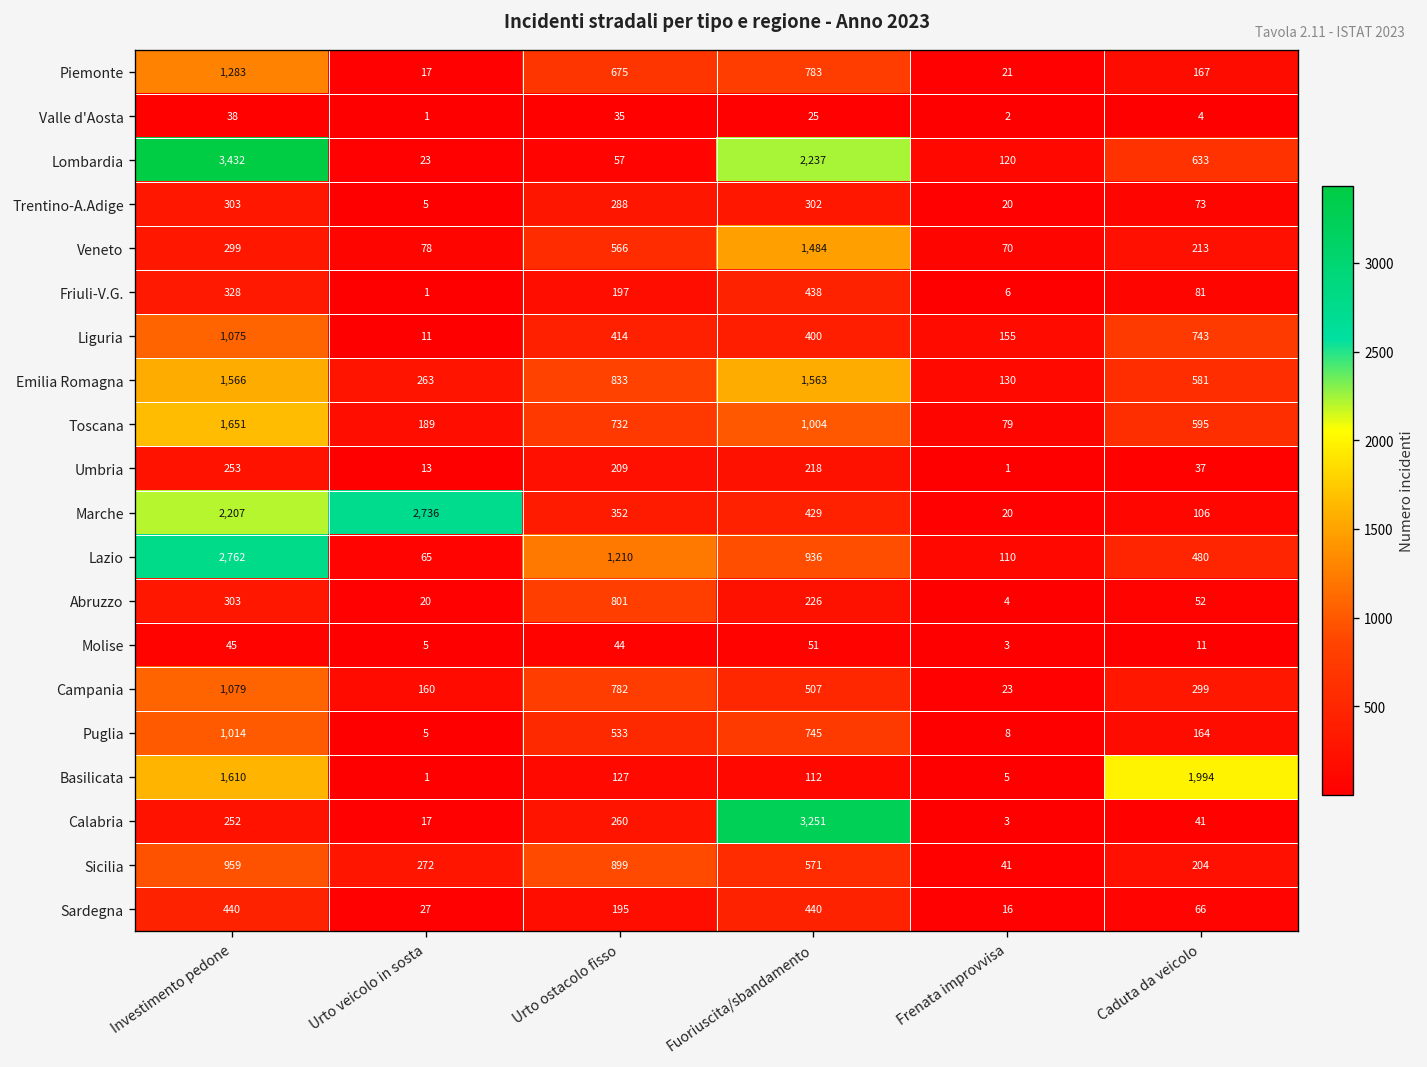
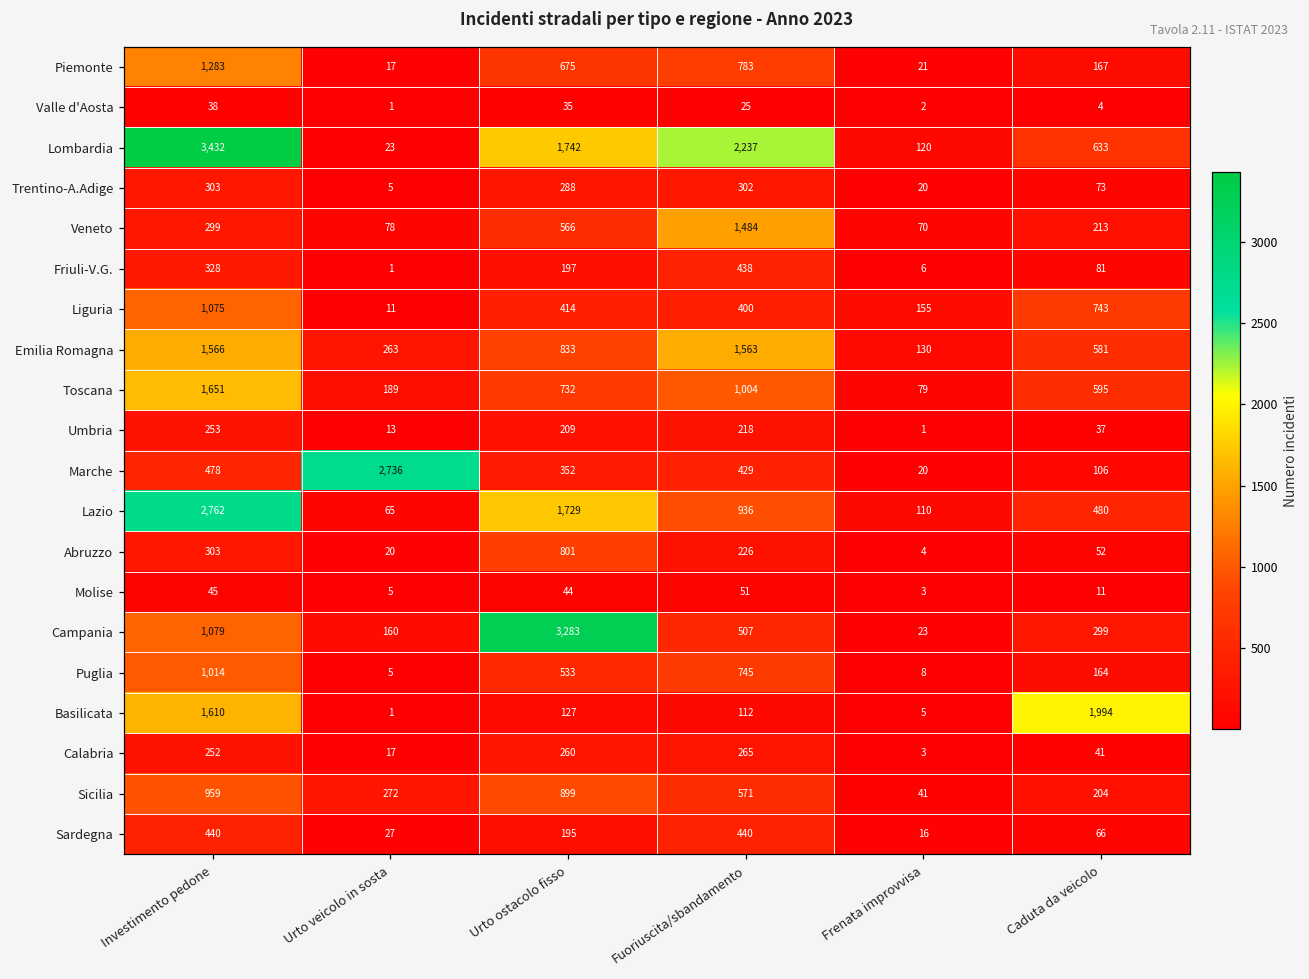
  {
    "Piemonte": {
      "Investimento pedone": "1,283",
      "Urto veicolo in sosta": "17",
      "Urto ostacolo fisso": "675",
      "Fuoriuscita/sbandamento": "783",
      "Frenata improvvisa": "21",
      "Caduta da veicolo": "167"
    },
    "Valle d'Aosta": {
      "Investimento pedone": "38",
      "Urto veicolo in sosta": "1",
      "Urto ostacolo fisso": "35",
      "Fuoriuscita/sbandamento": "25",
      "Frenata improvvisa": "2",
      "Caduta da veicolo": "4"
    },
    "Lombardia": {
      "Investimento pedone": "3,432",
      "Urto veicolo in sosta": "23",
-     "Urto ostacolo fisso": "57",
+     "Urto ostacolo fisso": "1,742",
      "Fuoriuscita/sbandamento": "2,237",
      "Frenata improvvisa": "120",
      "Caduta da veicolo": "633"
    },
    "Trentino-A.Adige": {
      "Investimento pedone": "303",
      "Urto veicolo in sosta": "5",
      "Urto ostacolo fisso": "288",
      "Fuoriuscita/sbandamento": "302",
      "Frenata improvvisa": "20",
      "Caduta da veicolo": "73"
    },
    "Veneto": {
      "Investimento pedone": "299",
      "Urto veicolo in sosta": "78",
      "Urto ostacolo fisso": "566",
      "Fuoriuscita/sbandamento": "1,484",
      "Frenata improvvisa": "70",
      "Caduta da veicolo": "213"
    },
    "Friuli-V.G.": {
      "Investimento pedone": "328",
      "Urto veicolo in sosta": "1",
      "Urto ostacolo fisso": "197",
      "Fuoriuscita/sbandamento": "438",
      "Frenata improvvisa": "6",
      "Caduta da veicolo": "81"
    },
    "Liguria": {
      "Investimento pedone": "1,075",
      "Urto veicolo in sosta": "11",
      "Urto ostacolo fisso": "414",
      "Fuoriuscita/sbandamento": "400",
      "Frenata improvvisa": "155",
      "Caduta da veicolo": "743"
    },
    "Emilia Romagna": {
      "Investimento pedone": "1,566",
      "Urto veicolo in sosta": "263",
      "Urto ostacolo fisso": "833",
      "Fuoriuscita/sbandamento": "1,563",
      "Frenata improvvisa": "130",
      "Caduta da veicolo": "581"
    },
    "Toscana": {
      "Investimento pedone": "1,651",
      "Urto veicolo in sosta": "189",
      "Urto ostacolo fisso": "732",
      "Fuoriuscita/sbandamento": "1,004",
      "Frenata improvvisa": "79",
      "Caduta da veicolo": "595"
    },
    "Umbria": {
      "Investimento pedone": "253",
      "Urto veicolo in sosta": "13",
      "Urto ostacolo fisso": "209",
      "Fuoriuscita/sbandamento": "218",
      "Frenata improvvisa": "1",
      "Caduta da veicolo": "37"
    },
    "Marche": {
-     "Investimento pedone": "2,207",
+     "Investimento pedone": "478",
      "Urto veicolo in sosta": "2,736",
      "Urto ostacolo fisso": "352",
      "Fuoriuscita/sbandamento": "429",
      "Frenata improvvisa": "20",
      "Caduta da veicolo": "106"
    },
    "Lazio": {
      "Investimento pedone": "2,762",
      "Urto veicolo in sosta": "65",
-     "Urto ostacolo fisso": "1,210",
+     "Urto ostacolo fisso": "1,729",
      "Fuoriuscita/sbandamento": "936",
      "Frenata improvvisa": "110",
      "Caduta da veicolo": "480"
    },
    "Abruzzo": {
      "Investimento pedone": "303",
      "Urto veicolo in sosta": "20",
      "Urto ostacolo fisso": "801",
      "Fuoriuscita/sbandamento": "226",
      "Frenata improvvisa": "4",
      "Caduta da veicolo": "52"
    },
    "Molise": {
      "Investimento pedone": "45",
      "Urto veicolo in sosta": "5",
      "Urto ostacolo fisso": "44",
      "Fuoriuscita/sbandamento": "51",
      "Frenata improvvisa": "3",
      "Caduta da veicolo": "11"
    },
    "Campania": {
      "Investimento pedone": "1,079",
      "Urto veicolo in sosta": "160",
-     "Urto ostacolo fisso": "782",
+     "Urto ostacolo fisso": "3,283",
      "Fuoriuscita/sbandamento": "507",
      "Frenata improvvisa": "23",
      "Caduta da veicolo": "299"
    },
    "Puglia": {
      "Investimento pedone": "1,014",
      "Urto veicolo in sosta": "5",
      "Urto ostacolo fisso": "533",
      "Fuoriuscita/sbandamento": "745",
      "Frenata improvvisa": "8",
      "Caduta da veicolo": "164"
    },
    "Basilicata": {
      "Investimento pedone": "1,610",
      "Urto veicolo in sosta": "1",
      "Urto ostacolo fisso": "127",
      "Fuoriuscita/sbandamento": "112",
      "Frenata improvvisa": "5",
      "Caduta da veicolo": "1,994"
    },
    "Calabria": {
      "Investimento pedone": "252",
      "Urto veicolo in sosta": "17",
      "Urto ostacolo fisso": "260",
-     "Fuoriuscita/sbandamento": "3,251",
+     "Fuoriuscita/sbandamento": "265",
      "Frenata improvvisa": "3",
      "Caduta da veicolo": "41"
    },
    "Sicilia": {
      "Investimento pedone": "959",
      "Urto veicolo in sosta": "272",
      "Urto ostacolo fisso": "899",
      "Fuoriuscita/sbandamento": "571",
      "Frenata improvvisa": "41",
      "Caduta da veicolo": "204"
    },
    "Sardegna": {
      "Investimento pedone": "440",
      "Urto veicolo in sosta": "27",
      "Urto ostacolo fisso": "195",
      "Fuoriuscita/sbandamento": "440",
      "Frenata improvvisa": "16",
      "Caduta da veicolo": "66"
    }
  }
